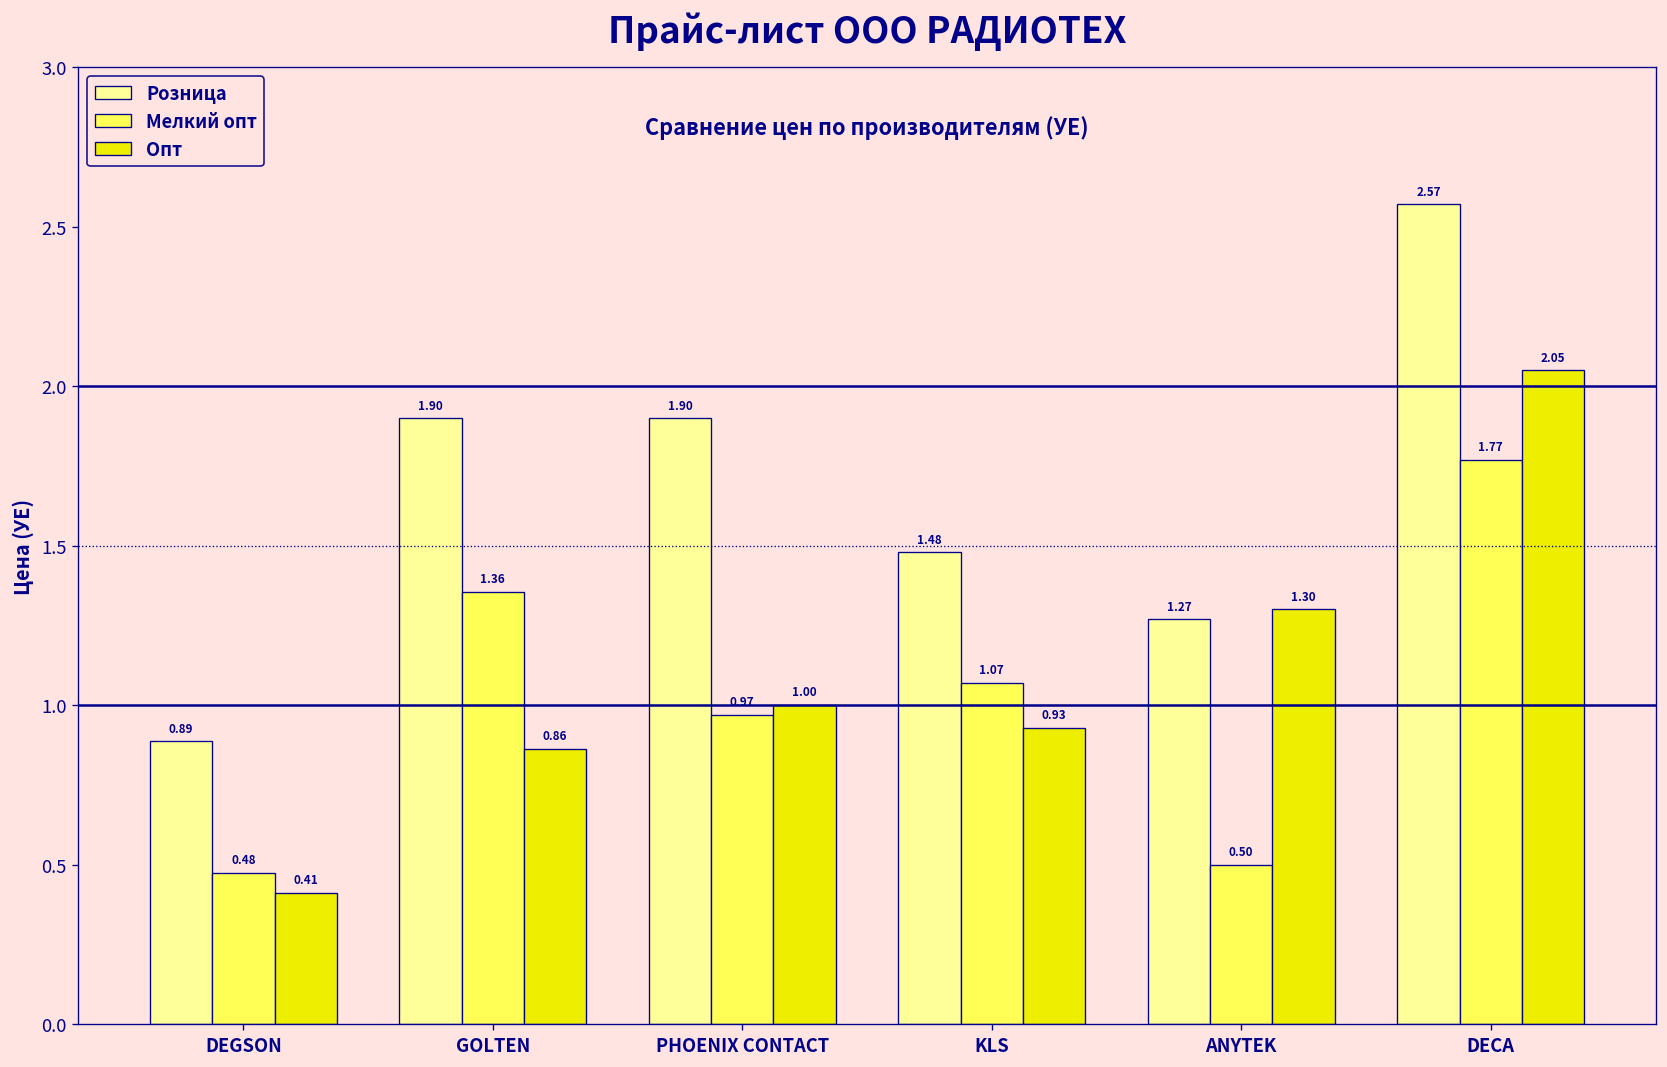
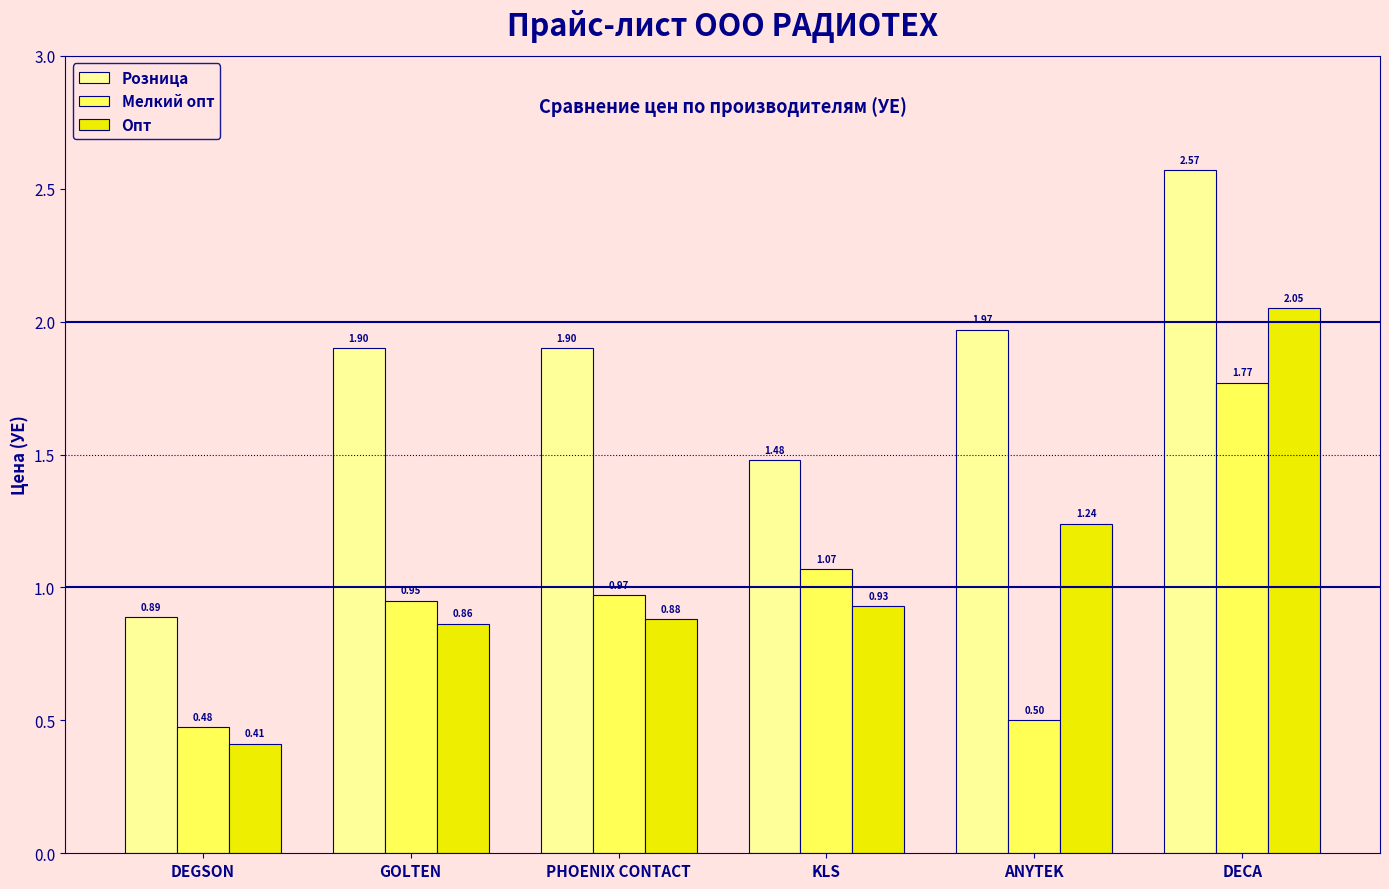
  {
    "Розница": {
      "DEGSON": 0.89,
      "GOLTEN": 1.90,
      "PHOENIX CONTACT": 1.90,
      "KLS": 1.48,
-     "ANYTEK": 1.27,
+     "ANYTEK": 1.97,
      "DECA": 2.57
    },
    "Мелкий опт": {
      "DEGSON": 0.48,
-     "GOLTEN": 1.36,
+     "GOLTEN": 0.95,
      "PHOENIX CONTACT": 0.97,
      "KLS": 1.07,
      "ANYTEK": 0.50,
      "DECA": 1.77
    },
    "Опт": {
      "DEGSON": 0.41,
      "GOLTEN": 0.86,
-     "PHOENIX CONTACT": 1.00,
+     "PHOENIX CONTACT": 0.88,
      "KLS": 0.93,
-     "ANYTEK": 1.30,
+     "ANYTEK": 1.24,
      "DECA": 2.05
    }
  }
